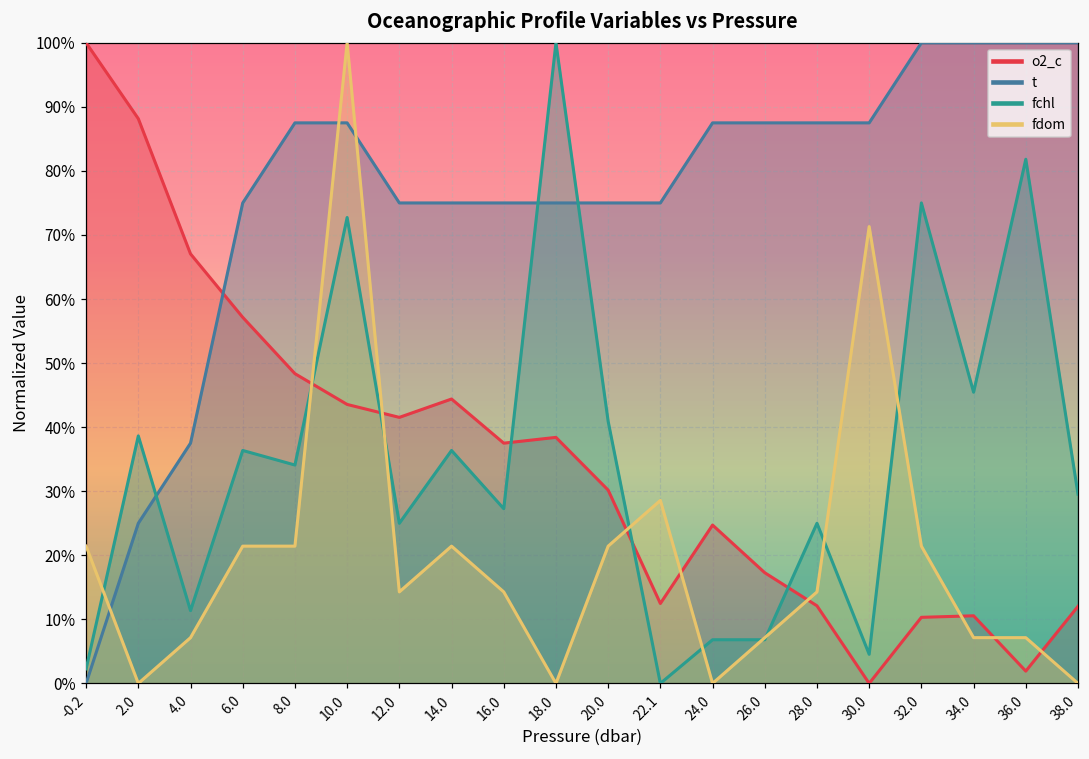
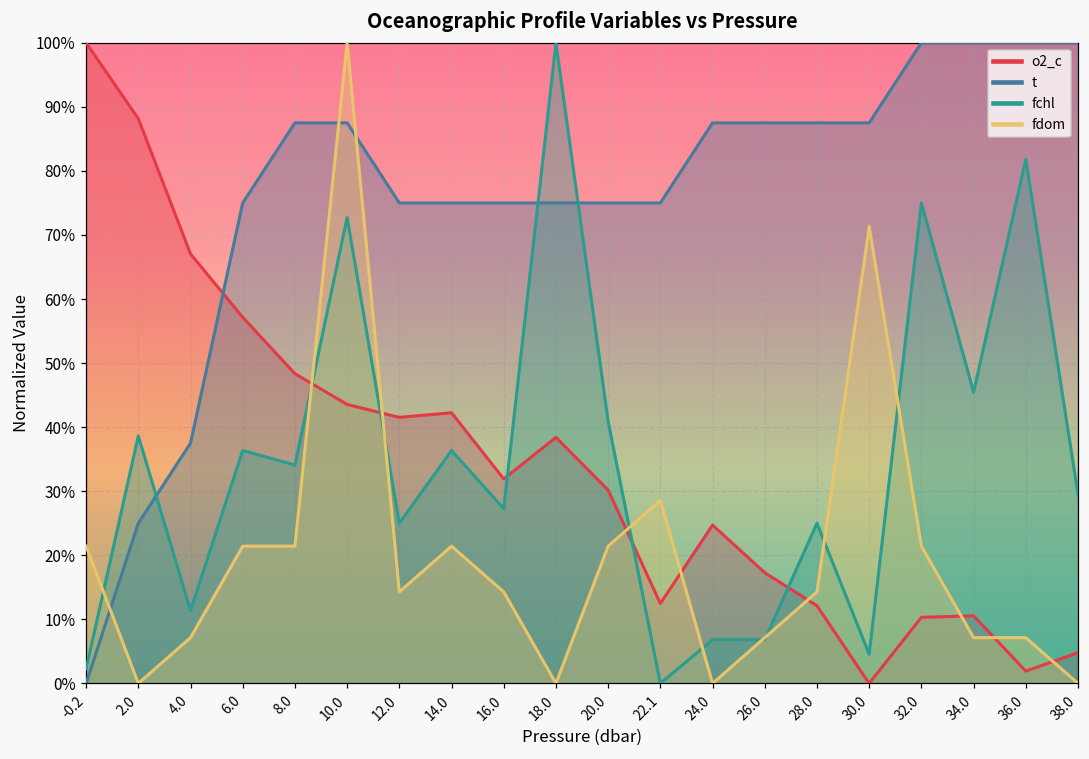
  {
    "o2_c": {
      "-0.2": "100%",
      "2.0": "88%",
      "4.0": "67%",
      "6.0": "57%",
      "8.0": "48%",
      "10.0": "44%",
      "12.0": "42%",
-     "14.0": "44%",
-     "16.0": "38%",
+     "14.0": "42%",
+     "16.0": "32%",
      "18.0": "38%",
      "20.0": "30%",
      "22.1": "12%",
      "24.0": "25%",
      "26.0": "17%",
      "28.0": "12%",
      "30.0": "0%",
      "32.0": "10%",
      "34.0": "11%",
      "36.0": "2%",
-     "38.0": "12%"
+     "38.0": "5%"
    },
    "fdom": {
      "-0.2": "21%",
      "2.0": "0%",
      "4.0": "7%",
      "6.0": "21%",
      "8.0": "21%",
      "10.0": "100%",
      "12.0": "14%",
      "14.0": "21%",
      "16.0": "14%",
      "18.0": "0%",
      "20.0": "21%",
      "22.1": "29%",
      "24.0": "0%",
      "28.0": "14%",
      "30.0": "71%",
      "32.0": "21%",
      "34.0": "7%",
      "36.0": "7%",
      "38.0": "0%"
    }
  }
